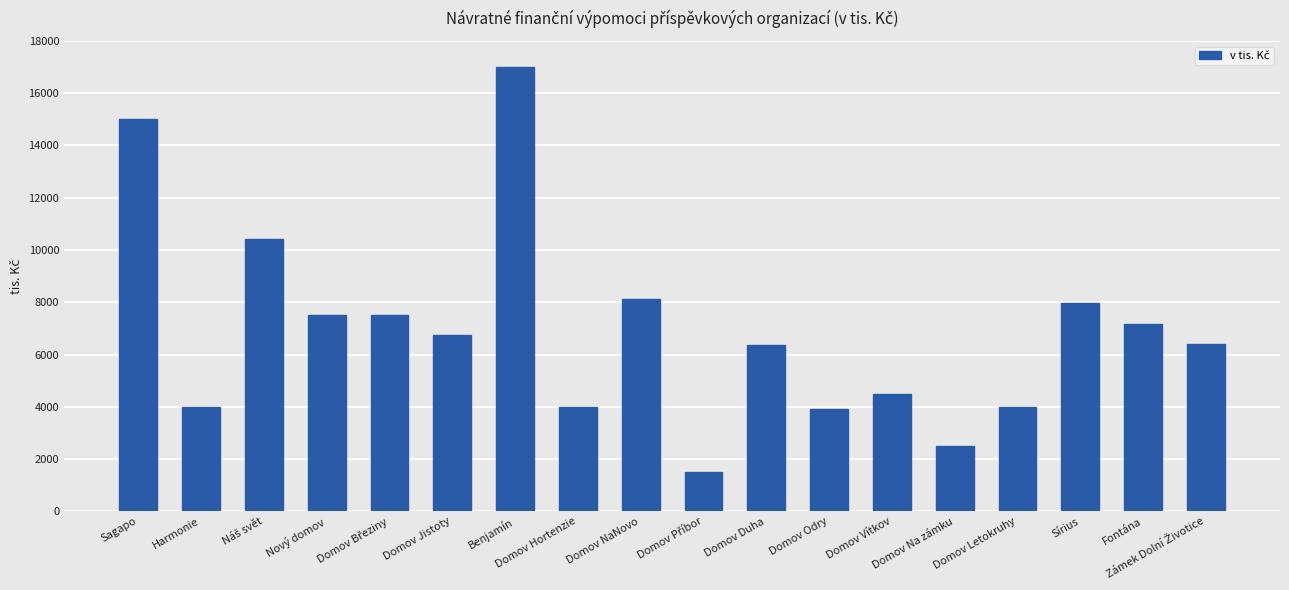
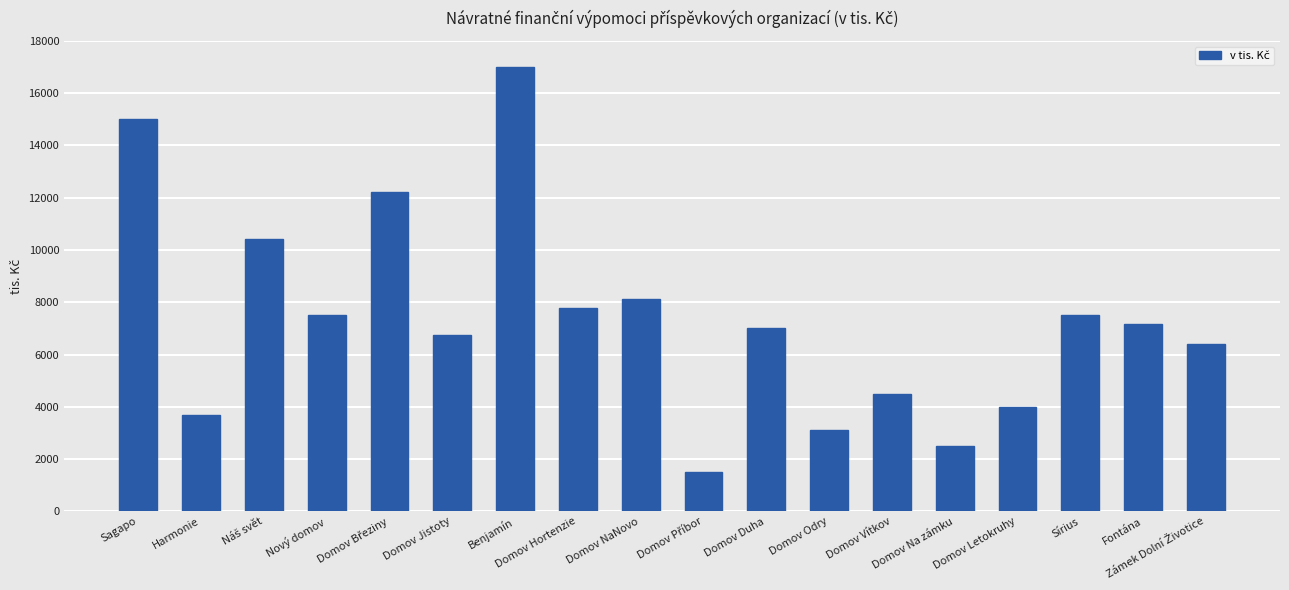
  {
    "Sagapo": 15000,
-   "Harmonie": 4000,
+   "Harmonie": 3700,
    "Náš svět": 10400,
    "Nový domov": 7500,
-   "Domov Březiny": 7500,
+   "Domov Březiny": 12200,
    "Domov Jistoty": 6800,
    "Benjamín": 17000,
-   "Domov Hortenzie": 4000,
+   "Domov Hortenzie": 7800,
    "Domov NaNovo": 8100,
    "Domov Příbor": 1500,
-   "Domov Duha": 6400,
-   "Domov Odry": 3900,
+   "Domov Duha": 7000,
+   "Domov Odry": 3100,
    "Domov Vítkov": 4500,
    "Domov Na zámku": 2500,
    "Domov Letokruhy": 4000,
-   "Sírius": 8000,
+   "Sírius": 7500,
    "Fontána": 7200,
    "Zámek Dolní Životice": 6400
  }
